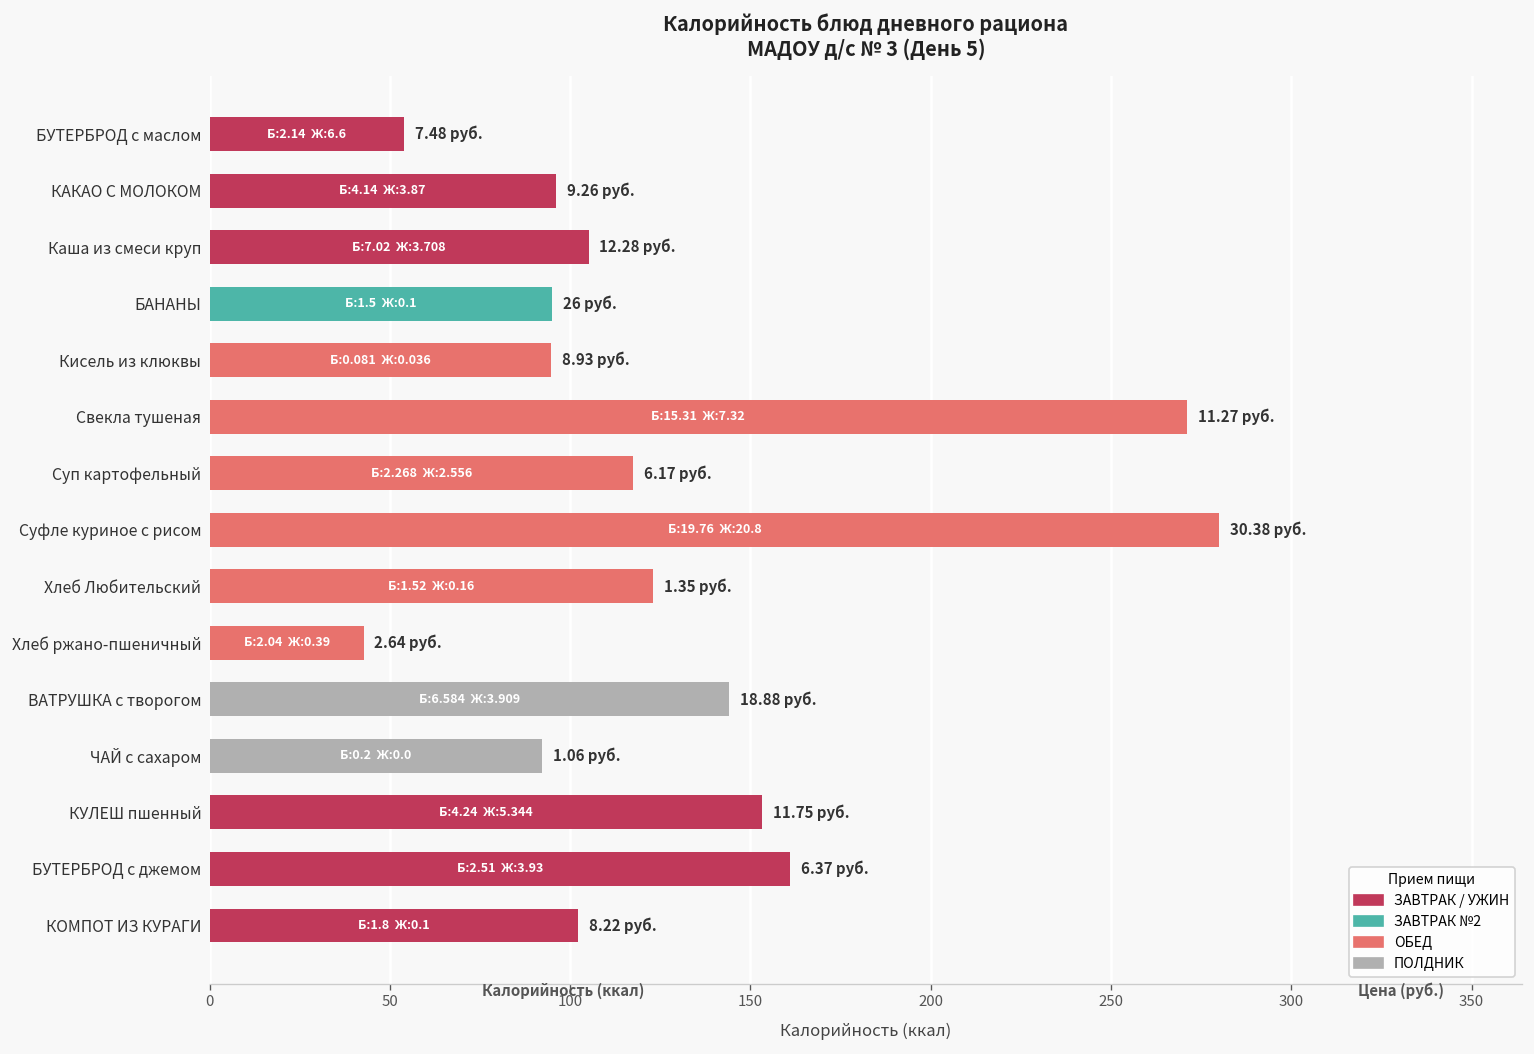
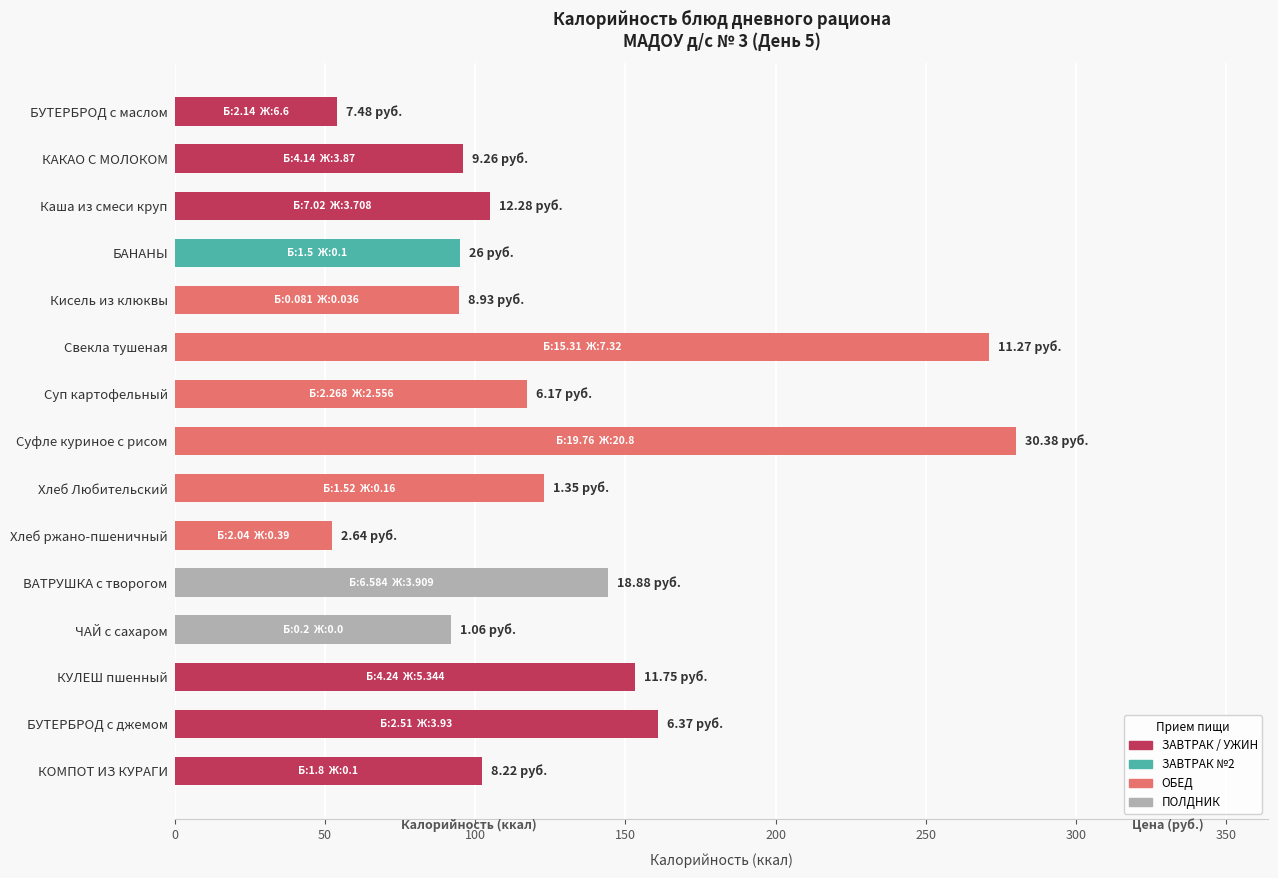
  {
-   "Хлеб ржано-пшеничный": 43
+   "Хлеб ржано-пшеничный": 52
  }
